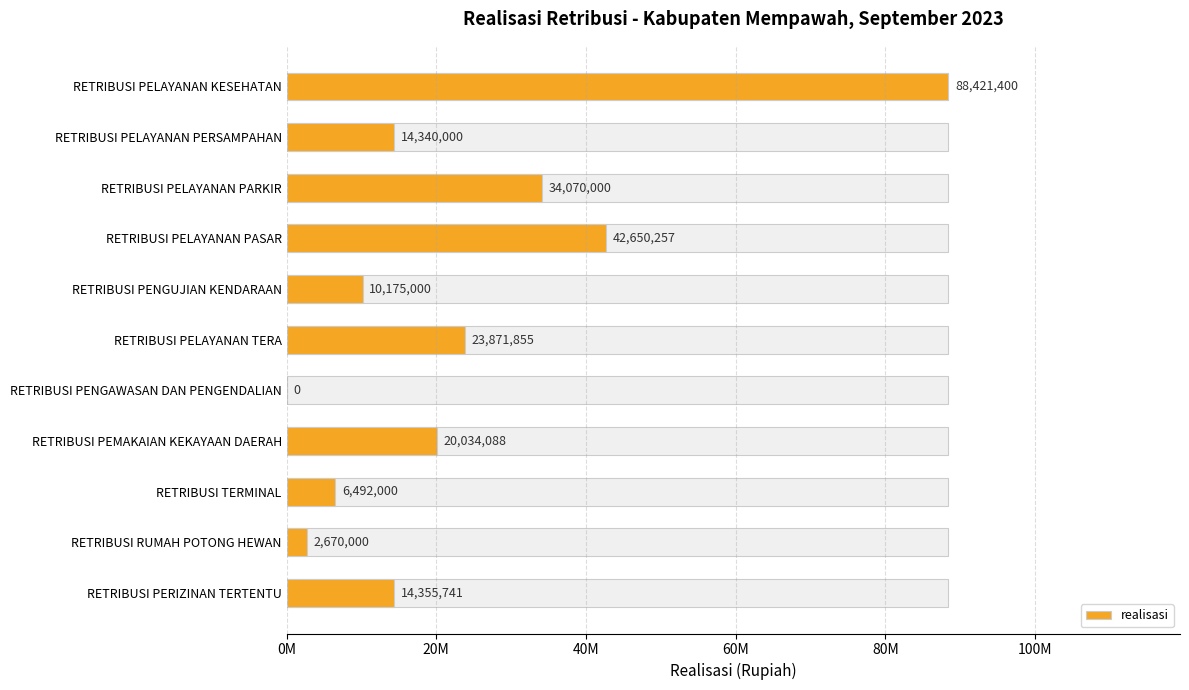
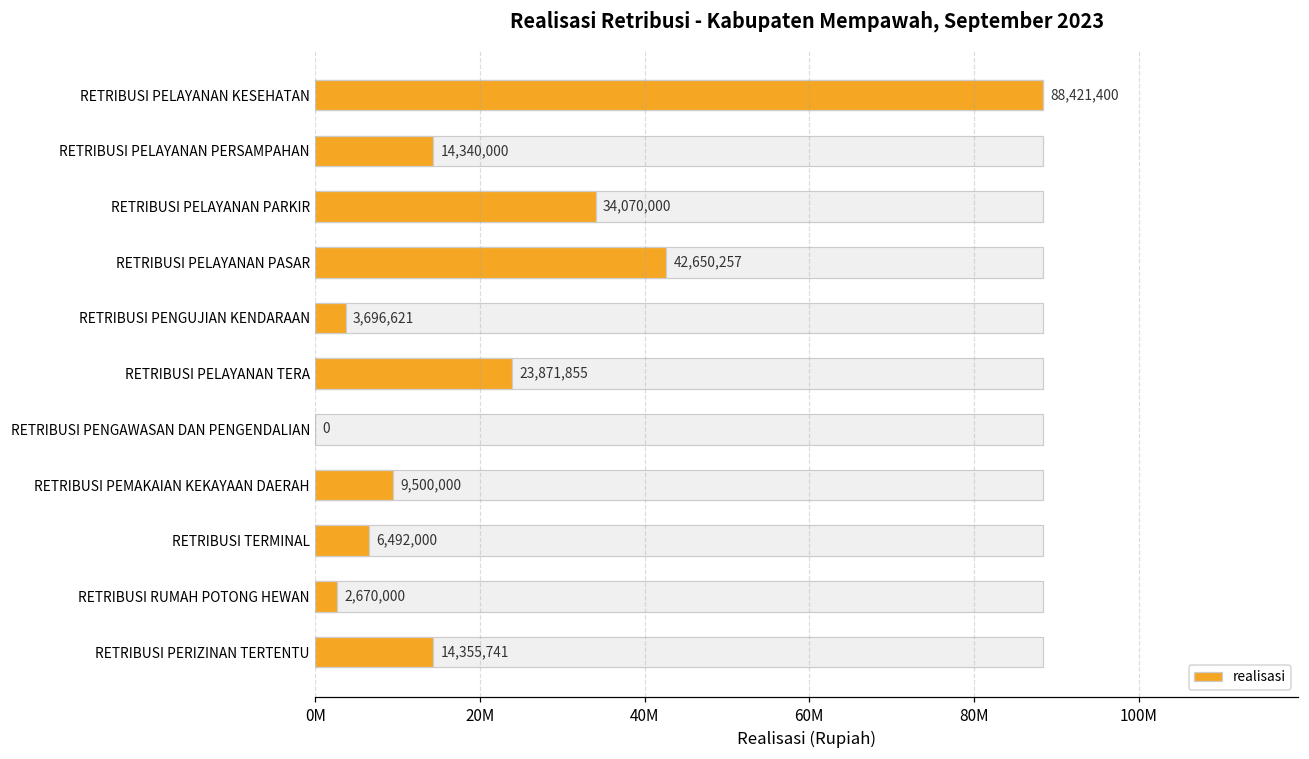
  {
    "realisasi": {
      "RETRIBUSI PELAYANAN KESEHATAN": "88,421,400",
-     "RETRIBUSI PENGUJIAN KENDARAAN": "10,175,000",
+     "RETRIBUSI PENGUJIAN KENDARAAN": "3,696,621",
      "RETRIBUSI PENGAWASAN DAN PENGENDALIAN": "0",
-     "RETRIBUSI PEMAKAIAN KEKAYAAN DAERAH": "20,034,088"
+     "RETRIBUSI PEMAKAIAN KEKAYAAN DAERAH": "9,500,000"
    }
  }
